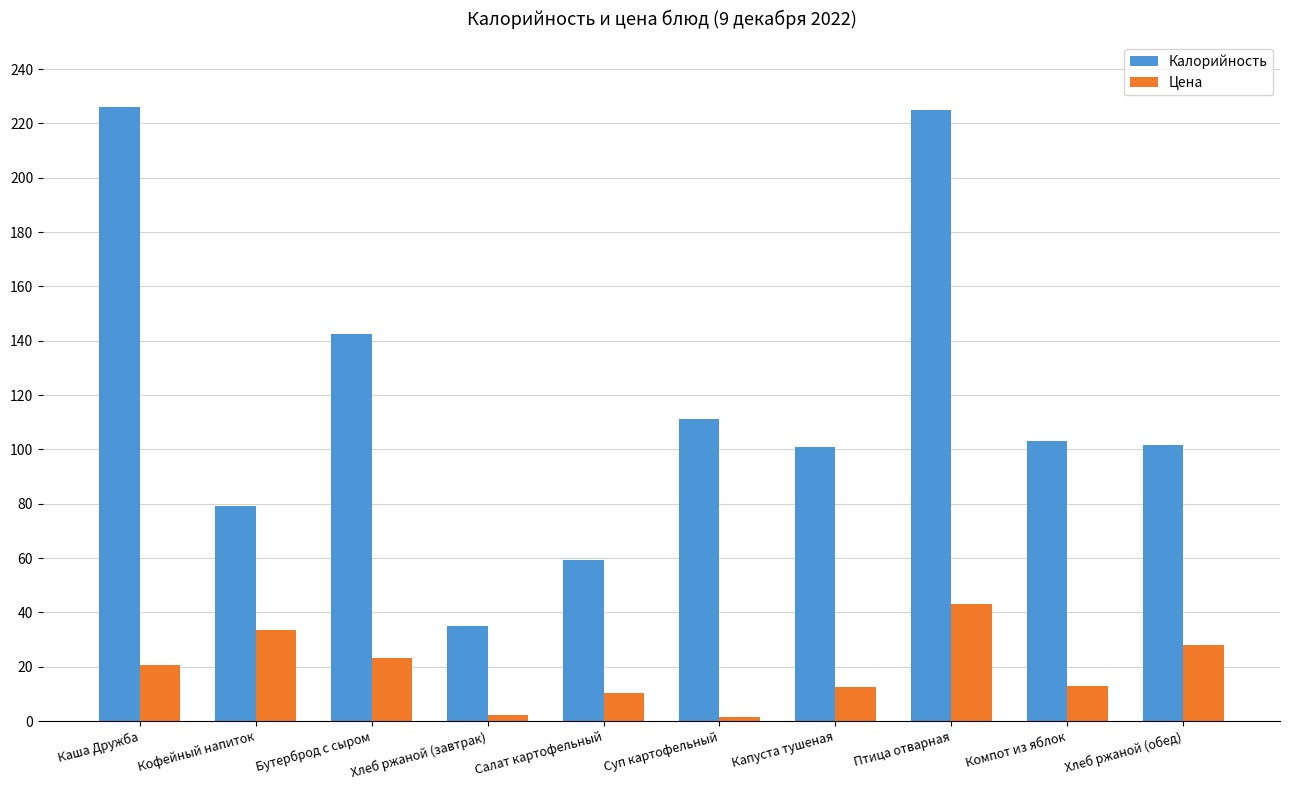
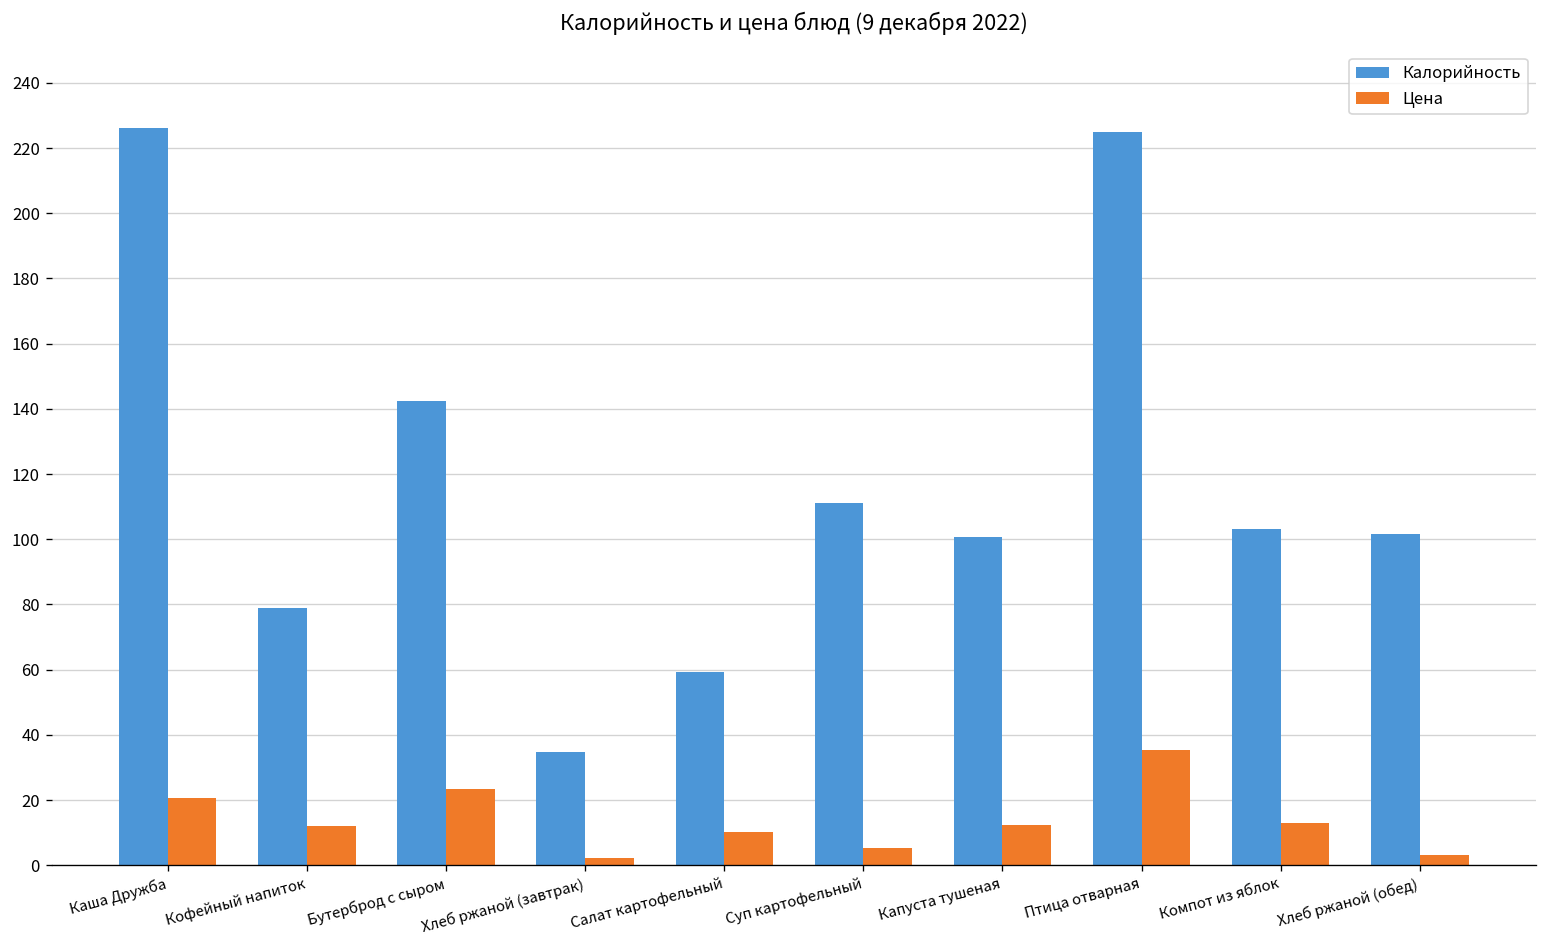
  {
    "Калорийность": {
      "Каша Дружба": 226,
      "Кофейный напиток": 79,
      "Бутерброд с сыром": 142,
      "Хлеб ржаной (завтрак)": 35,
      "Салат картофельный": 59,
      "Суп картофельный": 111,
      "Капуста тушеная": 101,
      "Птица отварная": 225,
      "Компот из яблок": 103,
      "Хлеб ржаной (обед)": 102
    },
    "Цена": {
      "Каша Дружба": 21,
-     "Кофейный напиток": 34,
+     "Кофейный напиток": 12,
      "Бутерброд с сыром": 23,
      "Хлеб ржаной (завтрак)": 2,
      "Салат картофельный": 10,
-     "Суп картофельный": 2,
+     "Суп картофельный": 5,
      "Капуста тушеная": 12,
-     "Птица отварная": 43,
+     "Птица отварная": 35,
      "Компот из яблок": 13,
-     "Хлеб ржаной (обед)": 28
+     "Хлеб ржаной (обед)": 3
    }
  }
